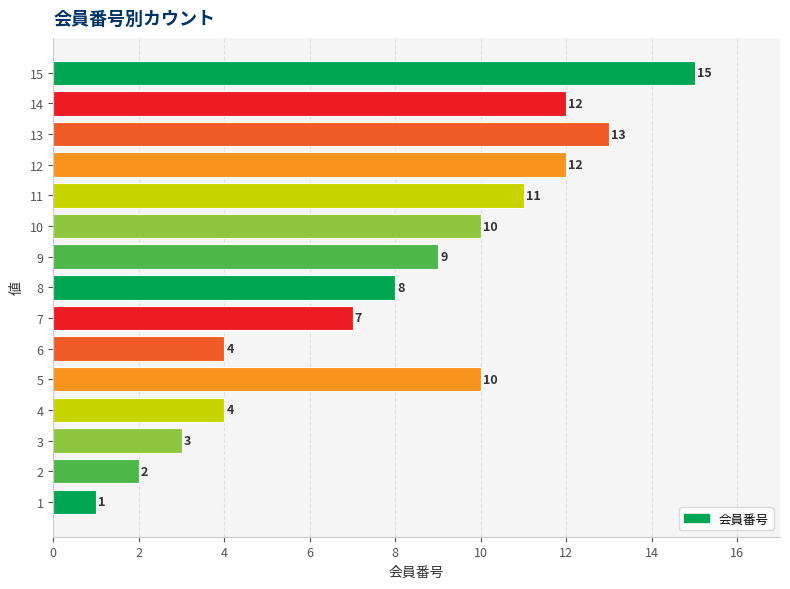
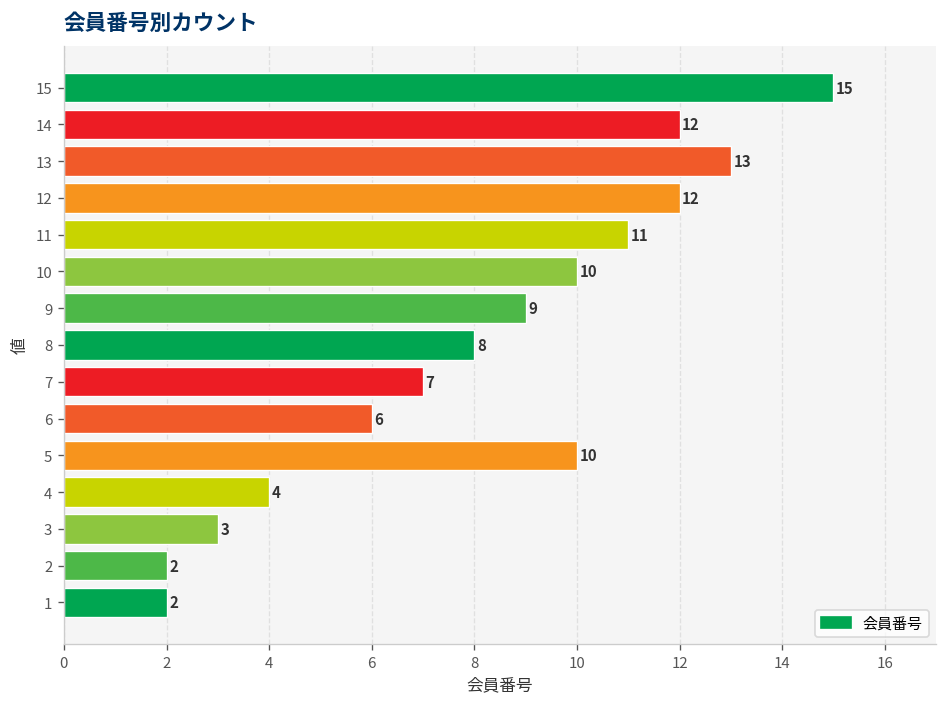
  {
    "15": 15,
    "14": 12,
    "13": 13,
    "12": 12,
    "11": 11,
    "10": 10,
    "9": 9,
    "8": 8,
    "7": 7,
-   "6": 4,
+   "6": 6,
    "5": 10,
    "4": 4,
    "3": 3,
    "2": 2,
-   "1": 1
+   "1": 2
  }
